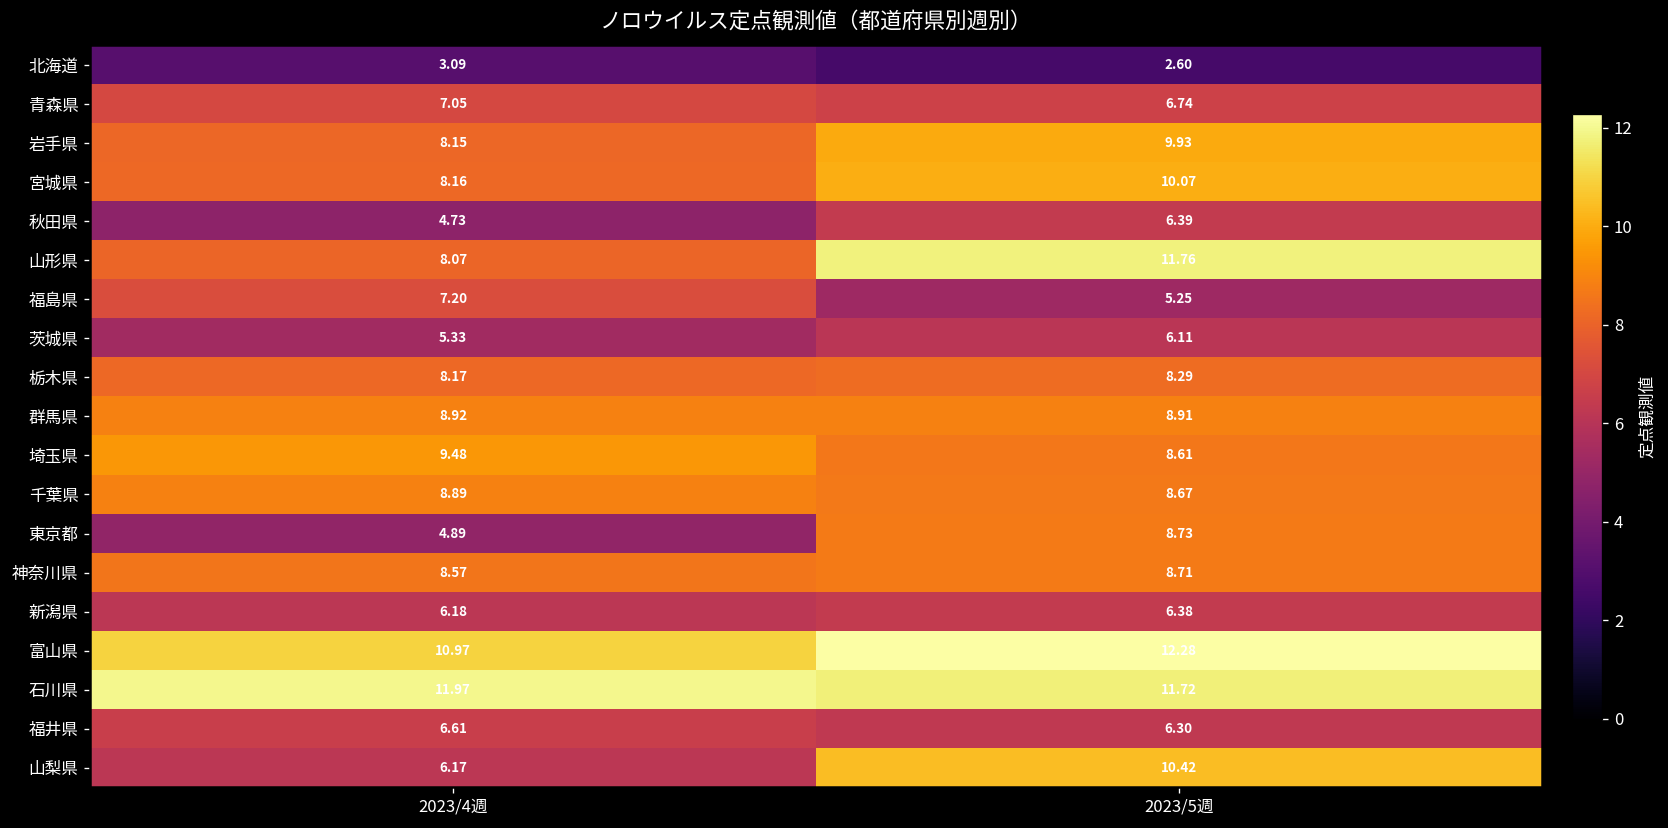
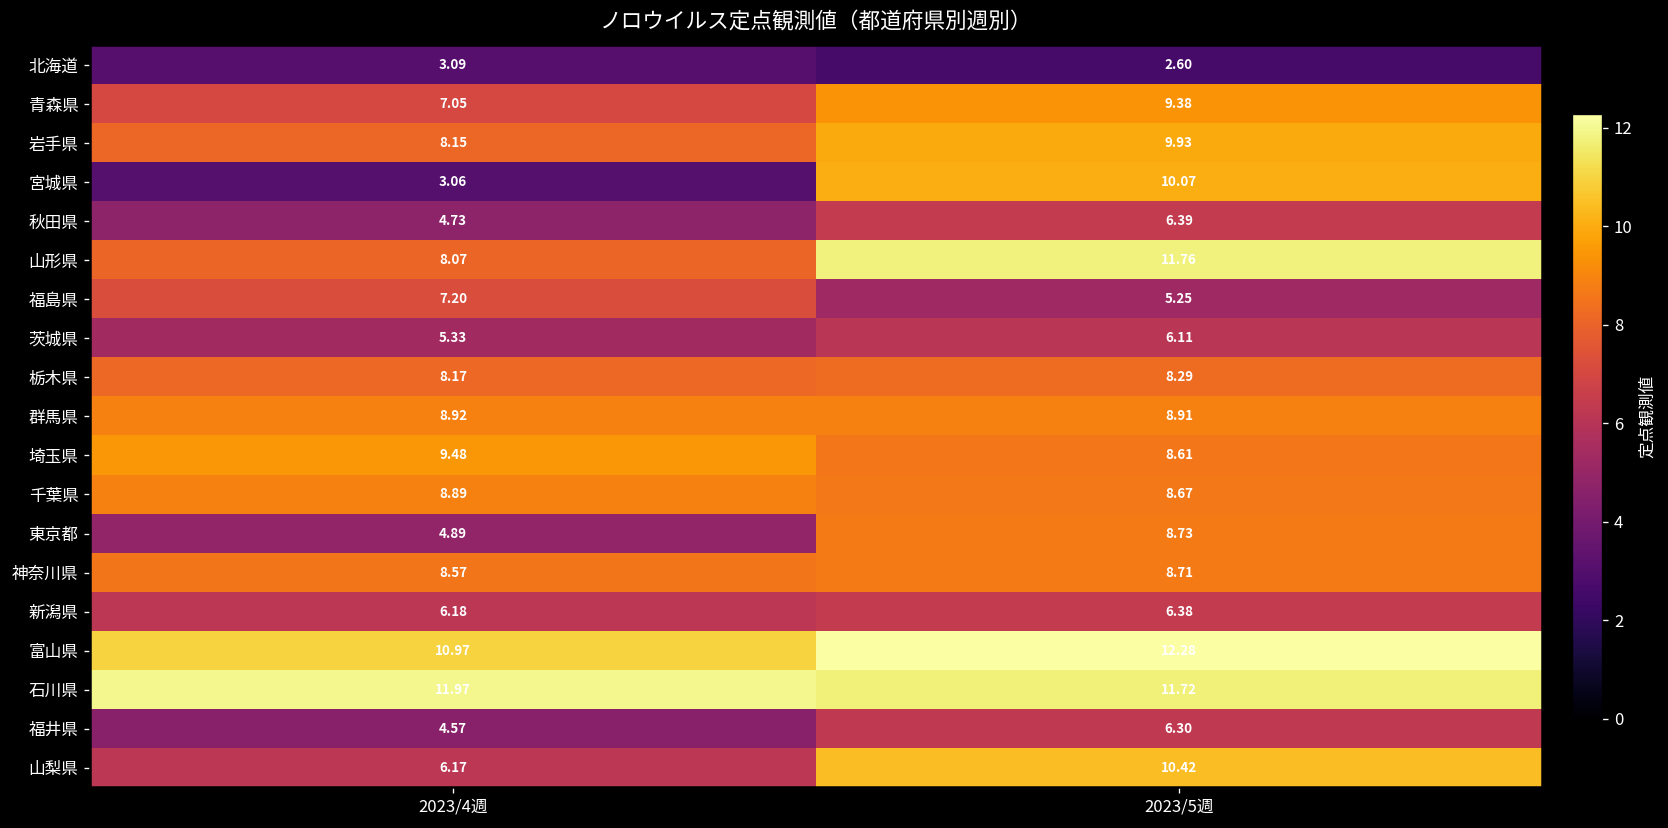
  {
    "北海道": {
      "2023/4週": 3.09,
      "2023/5週": 2.60
    },
    "青森県": {
      "2023/4週": 7.05,
-     "2023/5週": 6.74
+     "2023/5週": 9.38
    },
    "岩手県": {
      "2023/4週": 8.15,
      "2023/5週": 9.93
    },
    "宮城県": {
-     "2023/4週": 8.16,
+     "2023/4週": 3.06,
      "2023/5週": 10.07
    },
    "秋田県": {
      "2023/4週": 4.73,
      "2023/5週": 6.39
    },
    "山形県": {
      "2023/4週": 8.07,
      "2023/5週": 11.76
    },
    "福島県": {
      "2023/4週": 7.20,
      "2023/5週": 5.25
    },
    "茨城県": {
      "2023/4週": 5.33,
      "2023/5週": 6.11
    },
    "栃木県": {
      "2023/4週": 8.17,
      "2023/5週": 8.29
    },
    "群馬県": {
      "2023/4週": 8.92,
      "2023/5週": 8.91
    },
    "埼玉県": {
      "2023/4週": 9.48,
      "2023/5週": 8.61
    },
    "千葉県": {
      "2023/4週": 8.89,
      "2023/5週": 8.67
    },
    "東京都": {
      "2023/4週": 4.89,
      "2023/5週": 8.73
    },
    "神奈川県": {
      "2023/4週": 8.57,
      "2023/5週": 8.71
    },
    "新潟県": {
      "2023/4週": 6.18,
      "2023/5週": 6.38
    },
    "富山県": {
      "2023/4週": 10.97,
      "2023/5週": 12.28
    },
    "石川県": {
      "2023/4週": 11.97,
      "2023/5週": 11.72
    },
    "福井県": {
-     "2023/4週": 6.61,
+     "2023/4週": 4.57,
      "2023/5週": 6.30
    },
    "山梨県": {
      "2023/4週": 6.17,
      "2023/5週": 10.42
    }
  }
